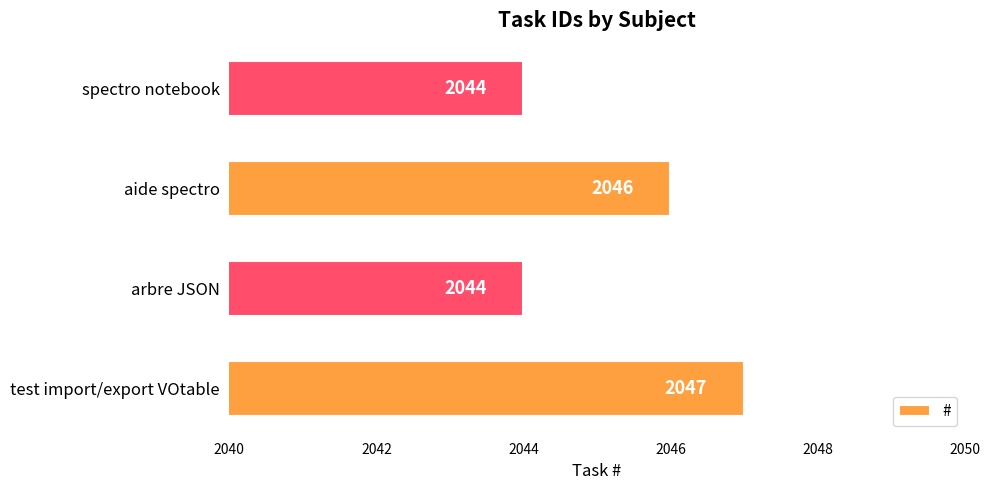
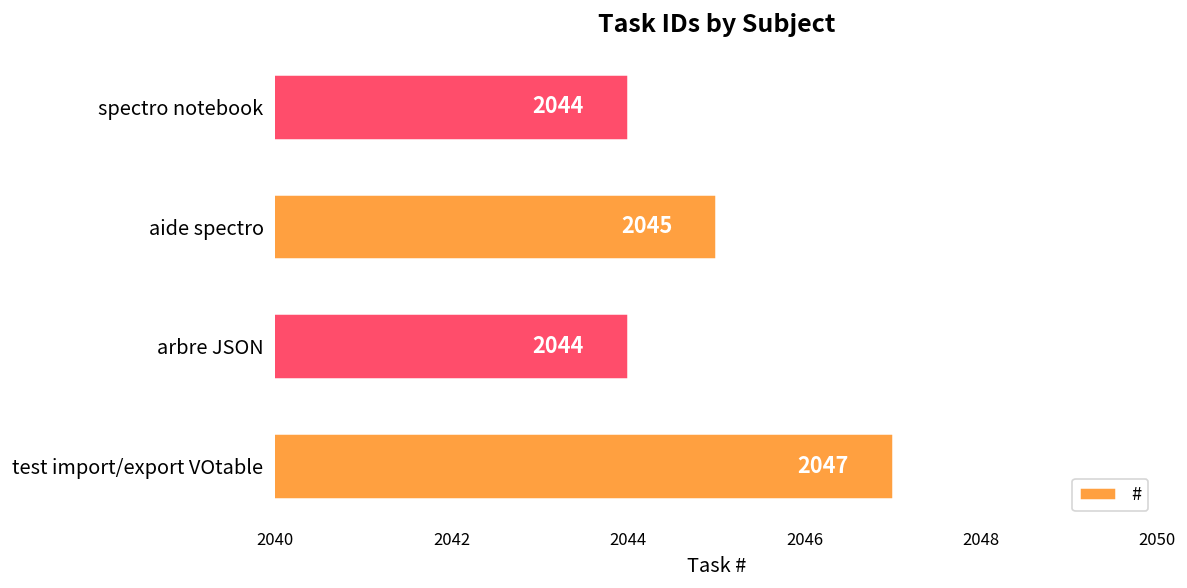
  {
    "spectro notebook": 2044,
-   "aide spectro": 2046,
+   "aide spectro": 2045,
    "arbre JSON": 2044,
    "test import/export VOtable": 2047
  }
